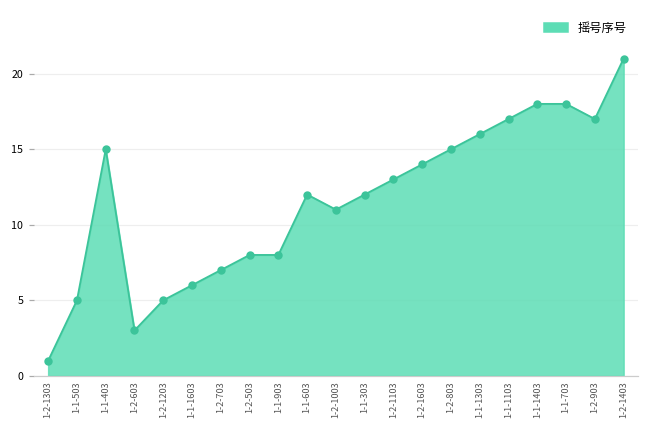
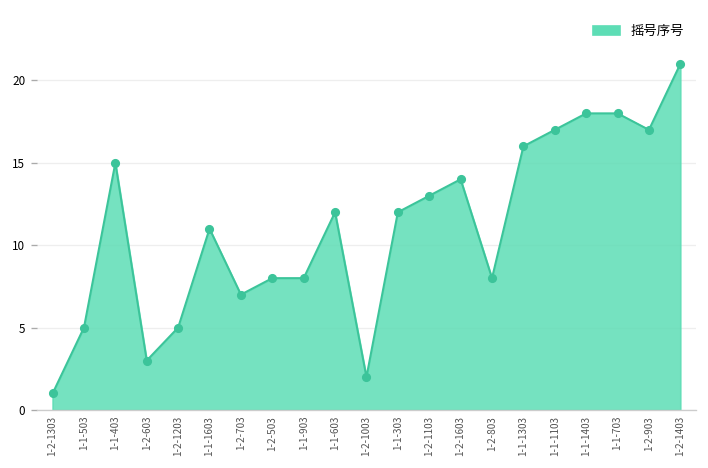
  {
    "1-2-1303": 1,
    "1-1-503": 5,
    "1-1-403": 15,
    "1-2-603": 3,
    "1-2-1203": 5,
-   "1-1-1603": 6,
+   "1-1-1603": 11,
    "1-2-703": 7,
    "1-2-503": 8,
    "1-1-903": 8,
    "1-1-603": 12,
-   "1-2-1003": 11,
+   "1-2-1003": 2,
    "1-1-303": 12,
    "1-2-1103": 13,
    "1-2-1603": 14,
-   "1-2-803": 15,
+   "1-2-803": 8,
    "1-1-1303": 16,
    "1-1-1103": 17,
    "1-1-1403": 18,
    "1-1-703": 18,
    "1-2-903": 17,
    "1-2-1403": 21
  }
